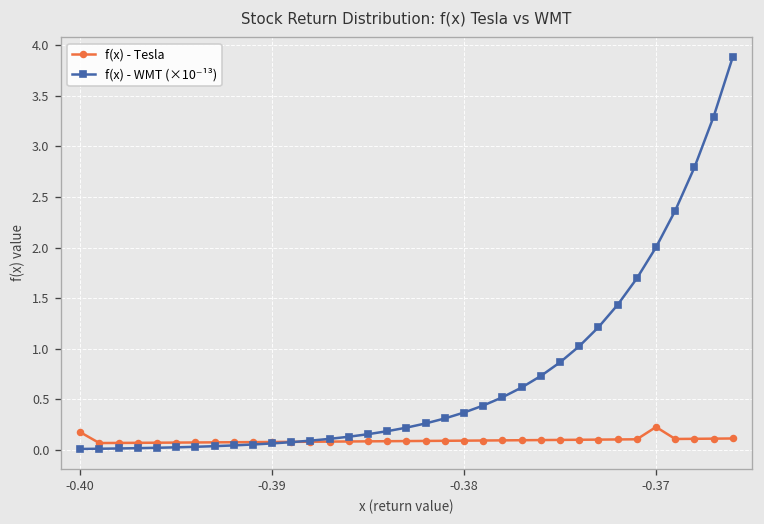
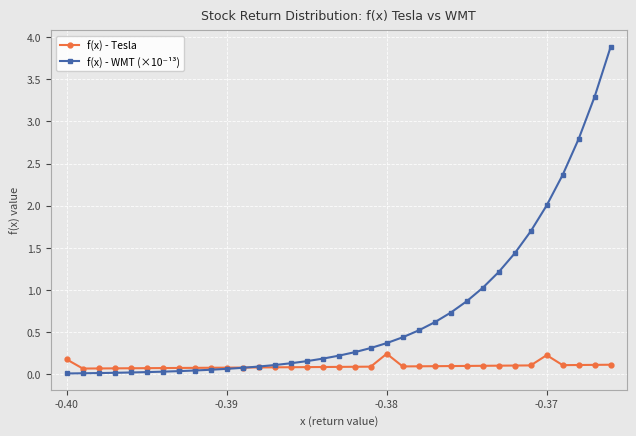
  {
    "f(x) - Tesla": {
      "-0.40": 0.2,
-     "-0.38": 0.1,
+     "-0.38": 0.2,
      "-0.37": 0.2
    },
    "f(x) - WMT (×10⁻¹³)": {
      "-0.40": 0.0,
      "-0.38": 0.4,
      "-0.37": 2.0
    }
  }
